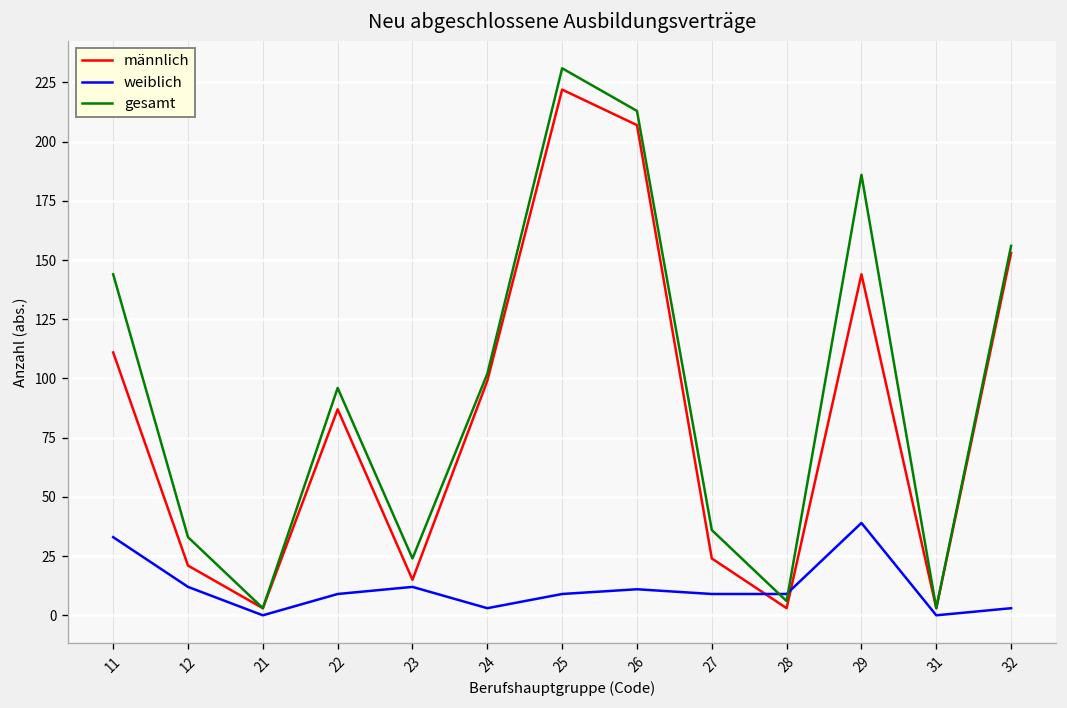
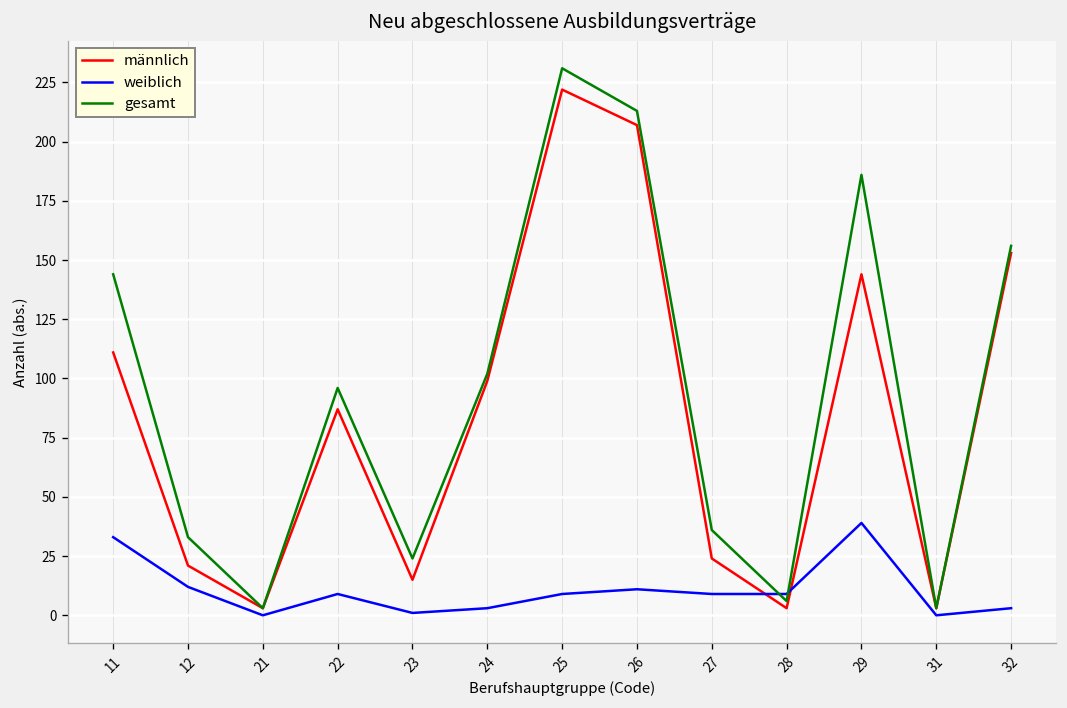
  {
    "männlich": {
      "11": 111,
      "12": 21,
      "22": 87,
      "23": 15,
      "24": 99,
      "25": 222,
      "26": 207,
      "27": 24,
      "28": 3,
      "29": 144,
      "32": 153
    },
    "weiblich": {
      "11": 33,
      "12": 12,
      "21": 0,
      "22": 9,
-     "23": 12,
+     "23": 1,
      "24": 3,
      "25": 9,
      "26": 11,
      "27": 9,
      "28": 9,
      "29": 39,
      "31": 0,
      "32": 3
    },
    "gesamt": {
      "11": 144,
      "12": 33,
      "22": 96,
      "23": 24,
      "24": 102,
      "25": 231,
      "26": 213,
      "27": 36,
      "28": 6,
      "29": 186,
      "32": 156
    }
  }
